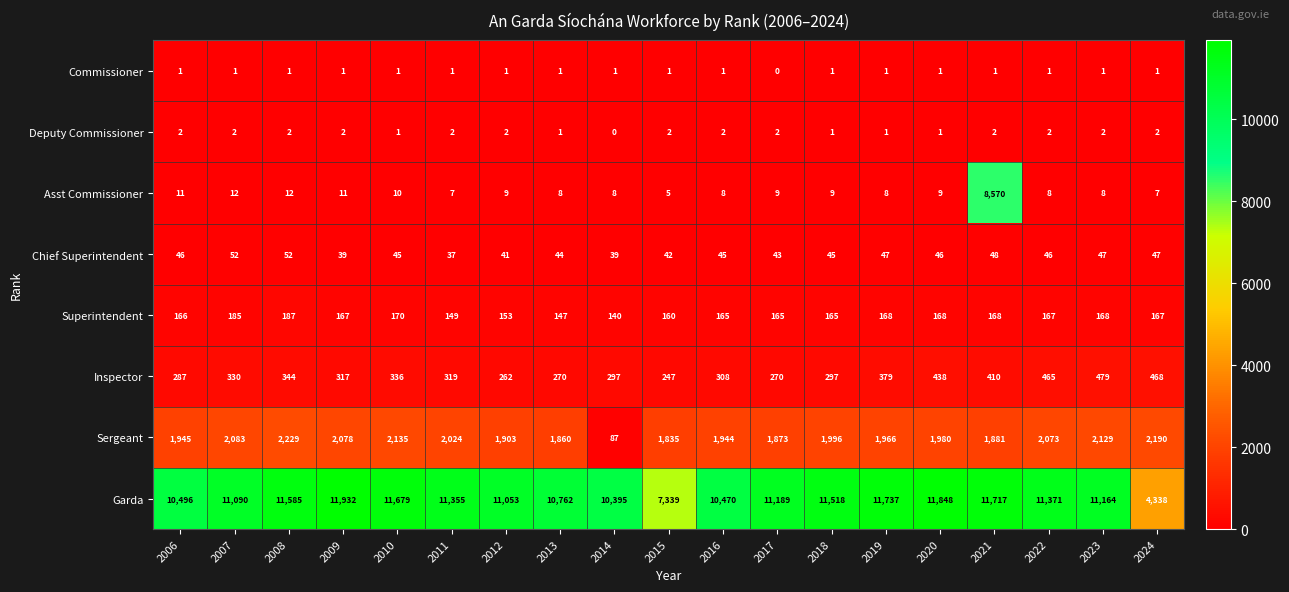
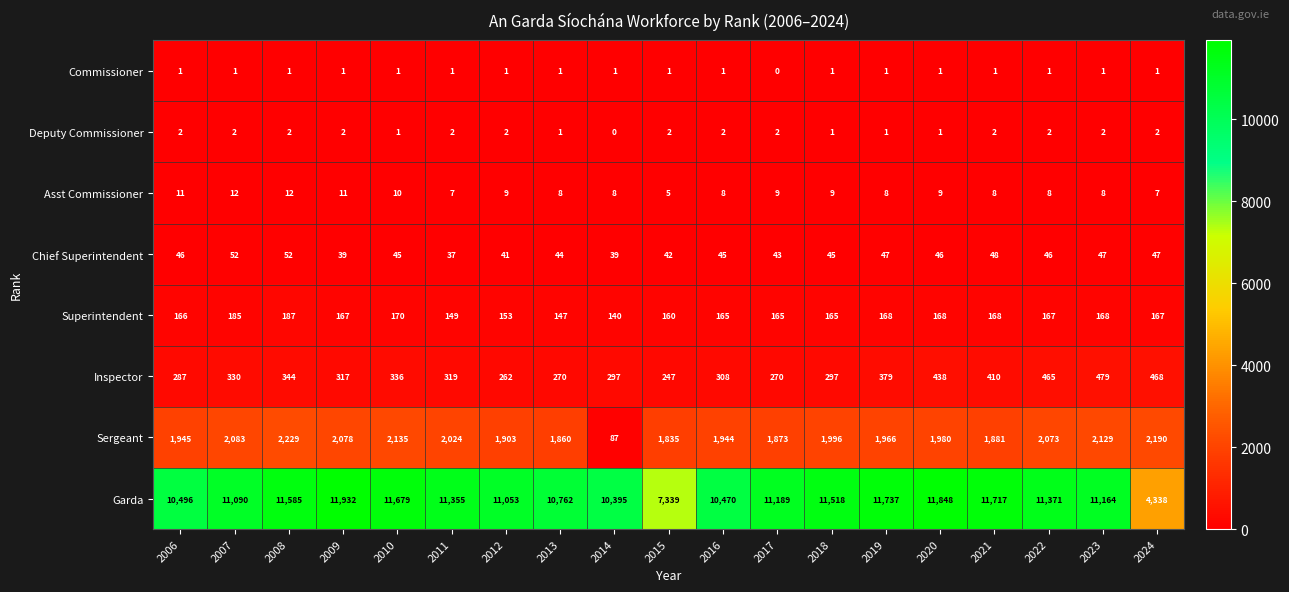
  {
    "Commissioner": {
      "2006": "1",
      "2007": "1",
      "2008": "1",
      "2009": "1",
      "2010": "1",
      "2011": "1",
      "2012": "1",
      "2013": "1",
      "2014": "1",
      "2015": "1",
      "2016": "1",
      "2017": "0",
      "2018": "1",
      "2019": "1",
      "2020": "1",
      "2021": "1",
      "2022": "1",
      "2023": "1",
      "2024": "1"
    },
    "Deputy Commissioner": {
      "2006": "2",
      "2007": "2",
      "2008": "2",
      "2009": "2",
      "2010": "1",
      "2011": "2",
      "2012": "2",
      "2013": "1",
      "2014": "0",
      "2015": "2",
      "2016": "2",
      "2017": "2",
      "2018": "1",
      "2019": "1",
      "2020": "1",
      "2021": "2",
      "2022": "2",
      "2023": "2",
      "2024": "2"
    },
    "Asst Commissioner": {
      "2006": "11",
      "2007": "12",
      "2008": "12",
      "2009": "11",
      "2010": "10",
      "2011": "7",
      "2012": "9",
      "2013": "8",
      "2014": "8",
      "2015": "5",
      "2016": "8",
      "2017": "9",
      "2018": "9",
      "2019": "8",
      "2020": "9",
-     "2021": "8,570",
+     "2021": "8",
      "2022": "8",
      "2023": "8",
      "2024": "7"
    },
    "Chief Superintendent": {
      "2006": "46",
      "2007": "52",
      "2008": "52",
      "2009": "39",
      "2010": "45",
      "2011": "37",
      "2012": "41",
      "2013": "44",
      "2014": "39",
      "2015": "42",
      "2016": "45",
      "2017": "43",
      "2018": "45",
      "2019": "47",
      "2020": "46",
      "2021": "48",
      "2022": "46",
      "2023": "47",
      "2024": "47"
    },
    "Superintendent": {
      "2006": "166",
      "2007": "185",
      "2008": "187",
      "2009": "167",
      "2010": "170",
      "2011": "149",
      "2012": "153",
      "2013": "147",
      "2014": "140",
      "2015": "160",
      "2016": "165",
      "2017": "165",
      "2018": "165",
      "2019": "168",
      "2020": "168",
      "2021": "168",
      "2022": "167",
      "2023": "168",
      "2024": "167"
    },
    "Inspector": {
      "2006": "287",
      "2007": "330",
      "2008": "344",
      "2009": "317",
      "2010": "336",
      "2011": "319",
      "2012": "262",
      "2013": "270",
      "2014": "297",
      "2015": "247",
      "2016": "308",
      "2017": "270",
      "2018": "297",
      "2019": "379",
      "2020": "438",
      "2021": "410",
      "2022": "465",
      "2023": "479",
      "2024": "468"
    },
    "Sergeant": {
      "2006": "1,945",
      "2007": "2,083",
      "2008": "2,229",
      "2009": "2,078",
      "2010": "2,135",
      "2011": "2,024",
      "2012": "1,903",
      "2013": "1,860",
      "2014": "87",
      "2015": "1,835",
      "2016": "1,944",
      "2017": "1,873",
      "2018": "1,996",
      "2019": "1,966",
      "2020": "1,980",
      "2021": "1,881",
      "2022": "2,073",
      "2023": "2,129",
      "2024": "2,190"
    },
    "Garda": {
      "2006": "10,496",
      "2007": "11,090",
      "2008": "11,585",
      "2009": "11,932",
      "2010": "11,679",
      "2011": "11,355",
      "2012": "11,053",
      "2013": "10,762",
      "2014": "10,395",
      "2015": "7,339",
      "2016": "10,470",
      "2017": "11,189",
      "2018": "11,518",
      "2019": "11,737",
      "2020": "11,848",
      "2021": "11,717",
      "2022": "11,371",
      "2023": "11,164",
      "2024": "4,338"
    }
  }
